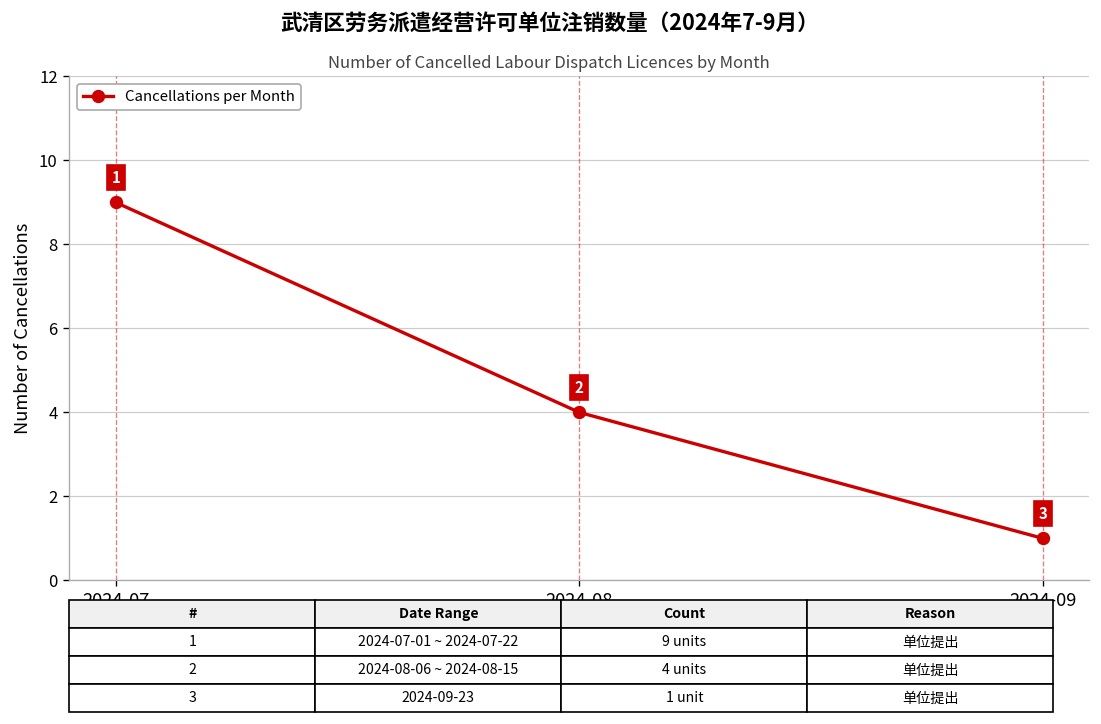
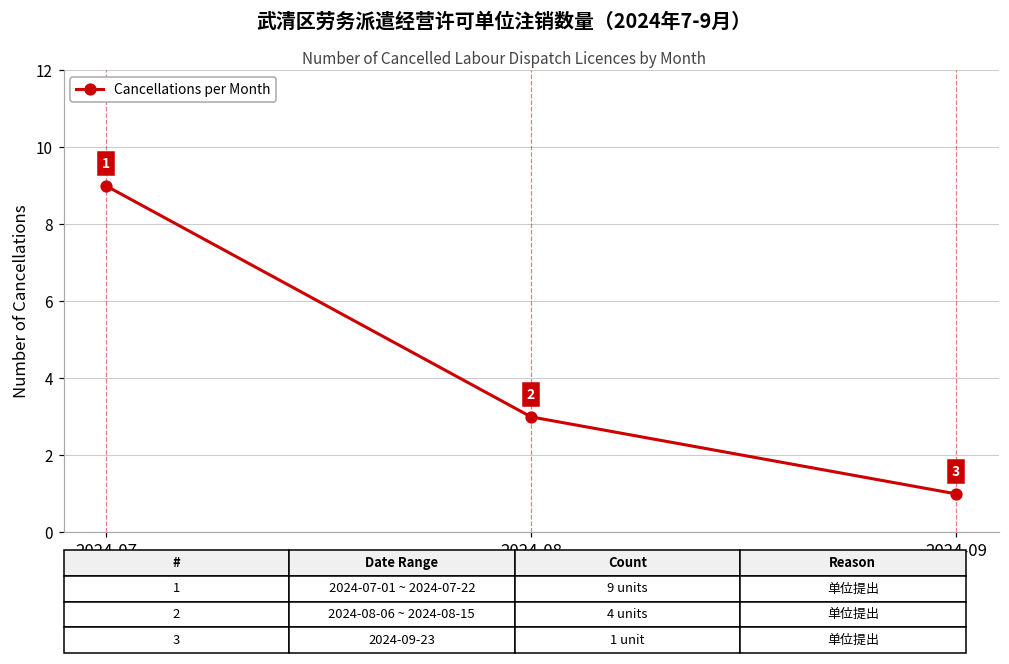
  {
-   "2024-08": 4
+   "2024-08": 3
  }
